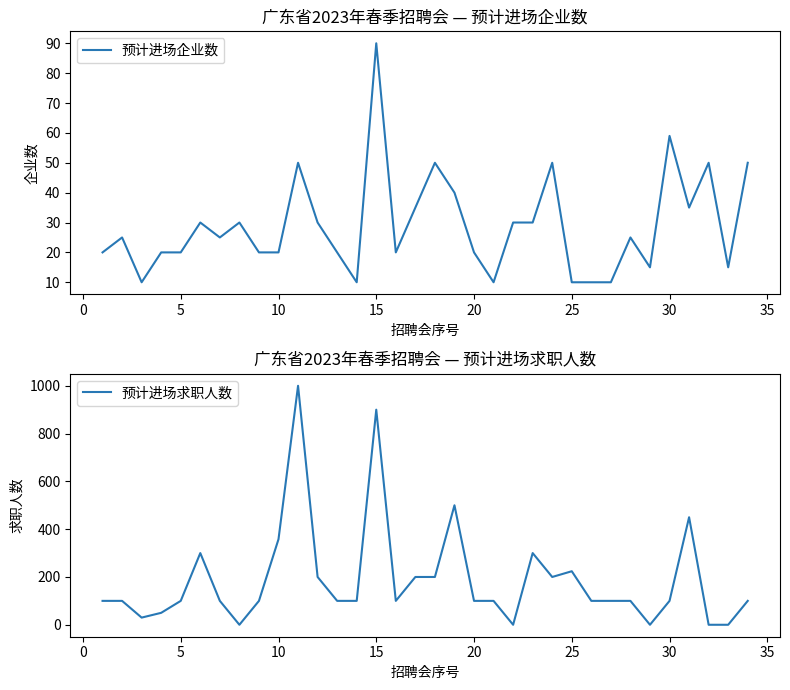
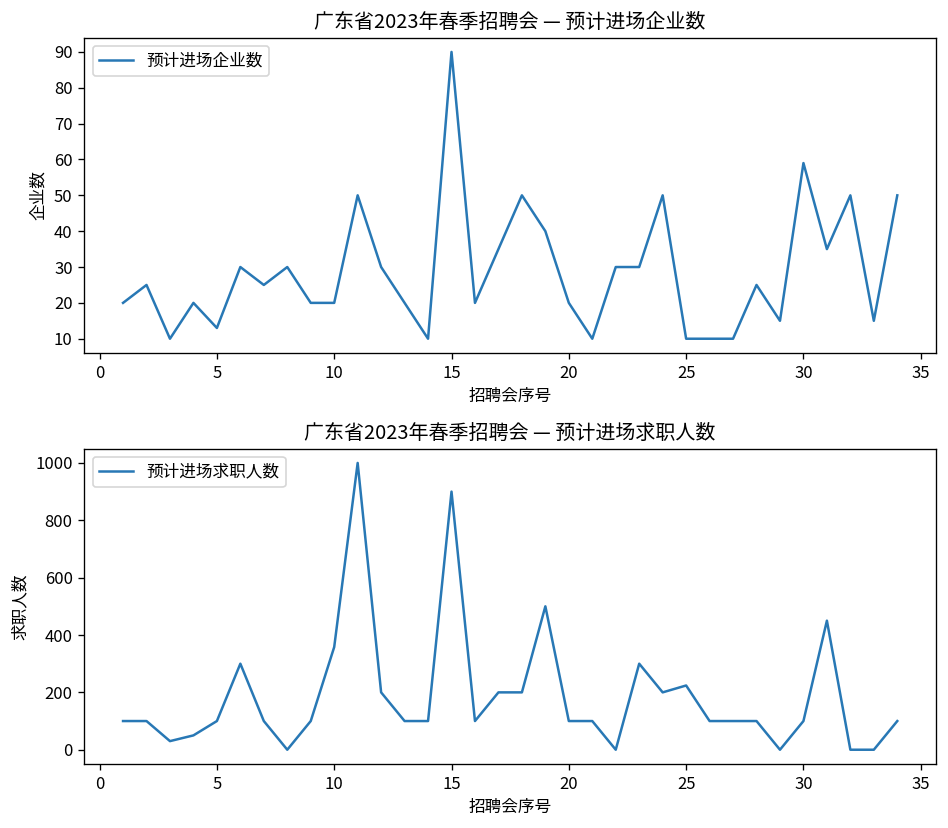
  {
    "广东省2023年春季招聘会 — 预计进场企业数": {
-     "5": 20,
+     "5": 13,
      "10": 20,
      "15": 90,
      "20": 20,
      "25": 10,
      "30": 59
    },
    "广东省2023年春季招聘会 — 预计进场求职人数": {
      "5": 100,
      "10": 360,
      "15": 900,
      "20": 100,
      "25": 220,
      "30": 100
    }
  }
